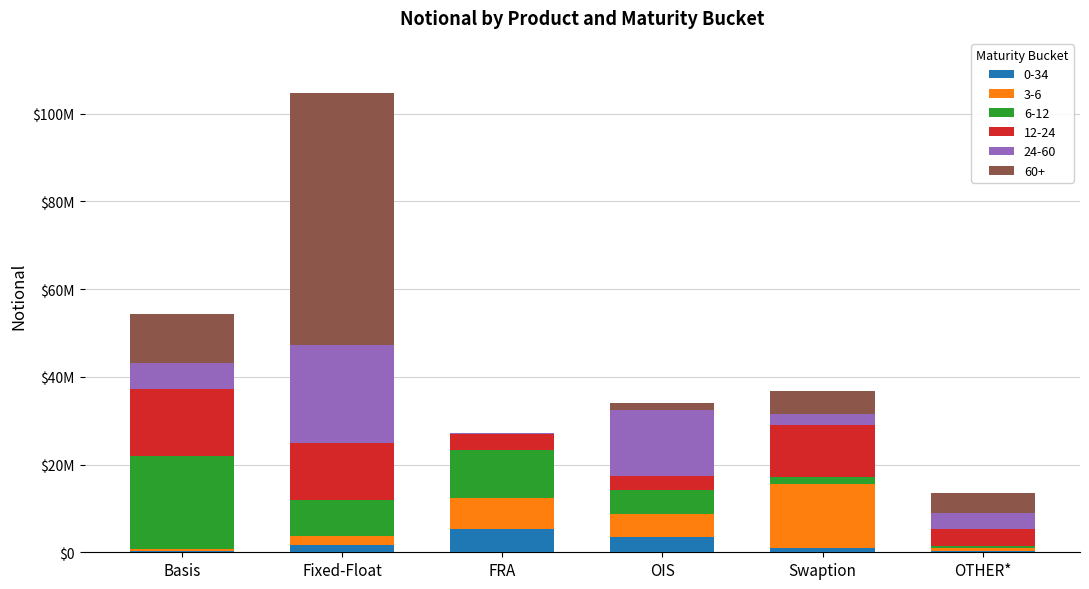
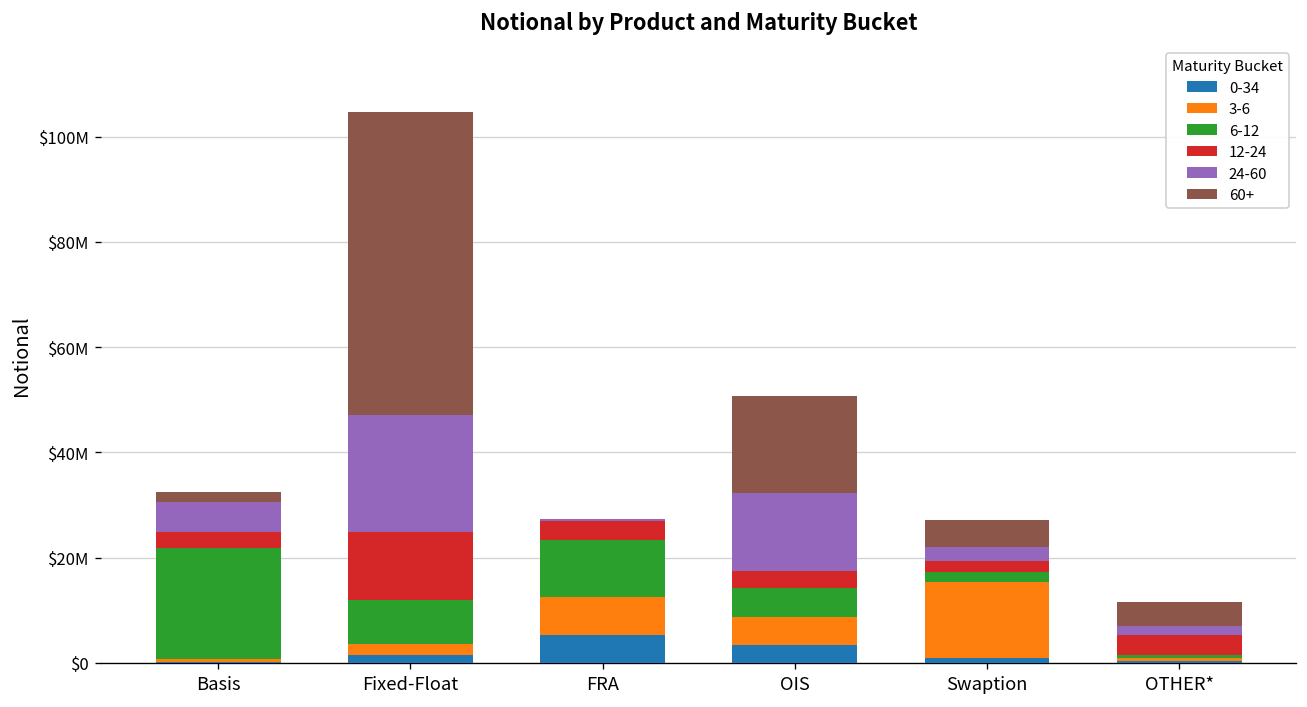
  {
    "0-34": {
      "Fixed-Float": "$2000000",
      "FRA": "$5000000",
      "OIS": "$3000000",
      "Swaption": "$1000000"
    },
    "3-6": {
      "Fixed-Float": "$2000000",
      "FRA": "$7000000",
      "OIS": "$5000000",
      "Swaption": "$15000000"
    },
    "6-12": {
      "Basis": "$21000000",
      "Fixed-Float": "$8000000",
      "FRA": "$11000000",
      "OIS": "$6000000",
      "Swaption": "$2000000",
      "OTHER*": "$1000000"
    },
    "12-24": {
-     "Basis": "$15000000",
+     "Basis": "$3000000",
      "Fixed-Float": "$13000000",
      "FRA": "$4000000",
      "OIS": "$3000000",
-     "Swaption": "$12000000",
+     "Swaption": "$2000000",
      "OTHER*": "$4000000"
    },
    "24-60": {
      "Basis": "$6000000",
      "Fixed-Float": "$22000000",
      "OIS": "$15000000",
      "Swaption": "$3000000",
-     "OTHER*": "$4000000"
+     "OTHER*": "$2000000"
    },
    "60+": {
-     "Basis": "$11000000",
+     "Basis": "$2000000",
      "Fixed-Float": "$58000000",
-     "OIS": "$2000000",
+     "OIS": "$18000000",
      "Swaption": "$5000000",
      "OTHER*": "$5000000"
    }
  }
